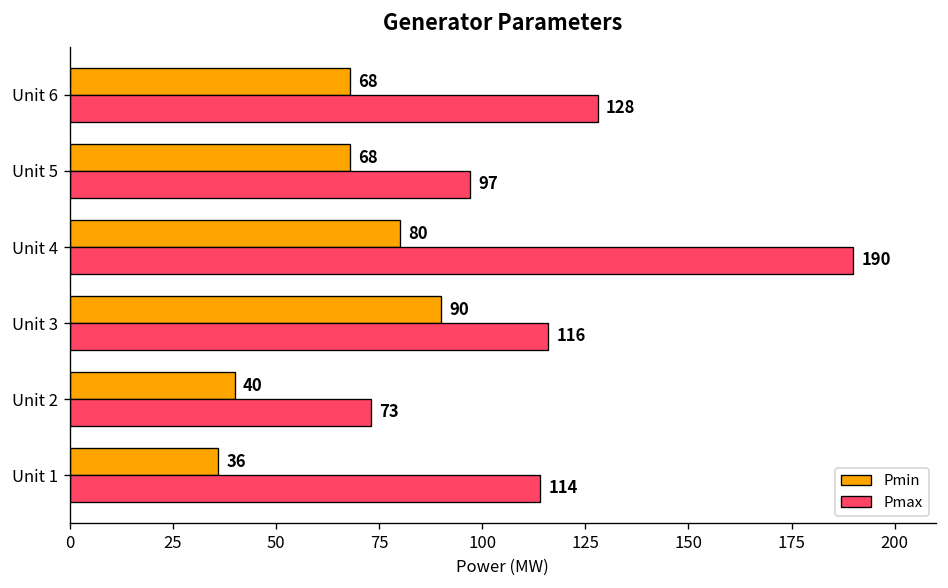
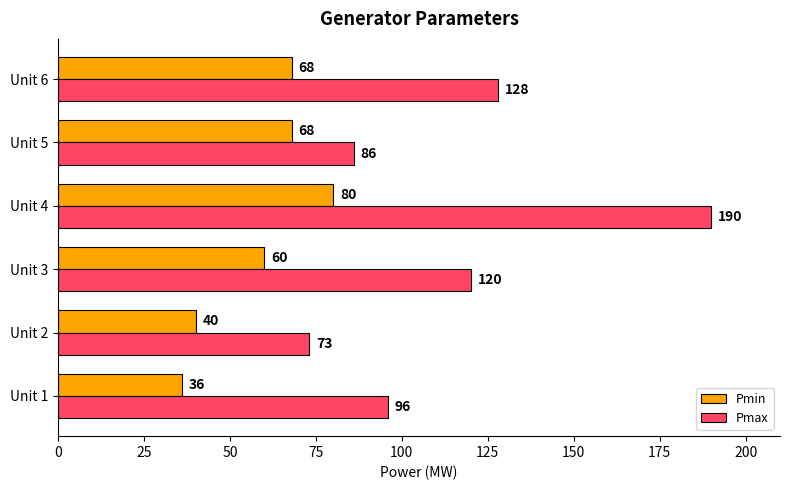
  {
    "Pmin": {
      "Unit 6": 68,
      "Unit 5": 68,
      "Unit 4": 80,
-     "Unit 3": 90,
+     "Unit 3": 60,
      "Unit 2": 40,
      "Unit 1": 36
    },
    "Pmax": {
      "Unit 6": 128,
-     "Unit 5": 97,
+     "Unit 5": 86,
      "Unit 4": 190,
-     "Unit 3": 116,
+     "Unit 3": 120,
      "Unit 2": 73,
-     "Unit 1": 114
+     "Unit 1": 96
    }
  }
